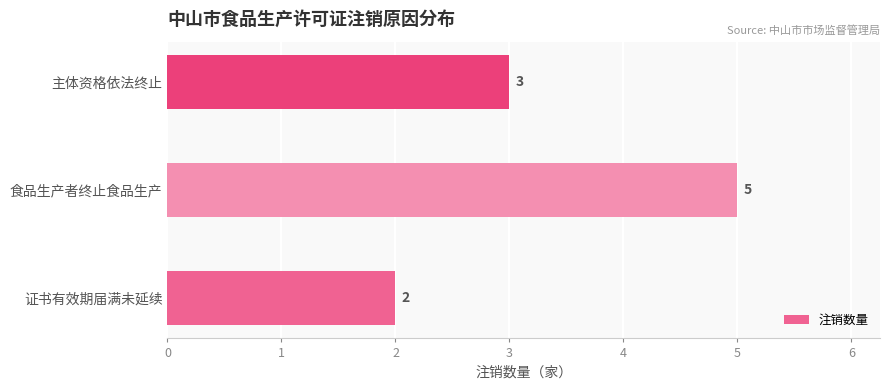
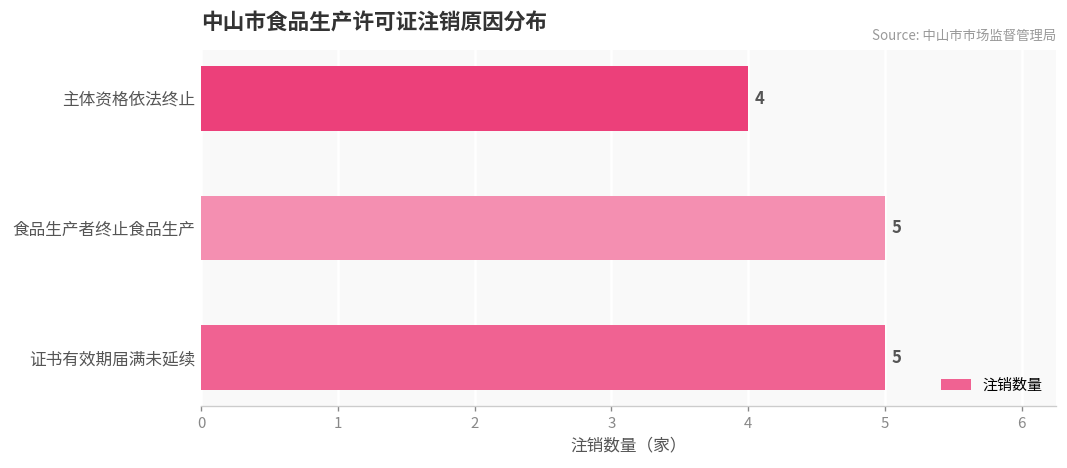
  {
-   "主体资格依法终止": 3,
+   "主体资格依法终止": 4,
    "食品生产者终止食品生产": 5,
-   "证书有效期届满未延续": 2
+   "证书有效期届满未延续": 5
  }
